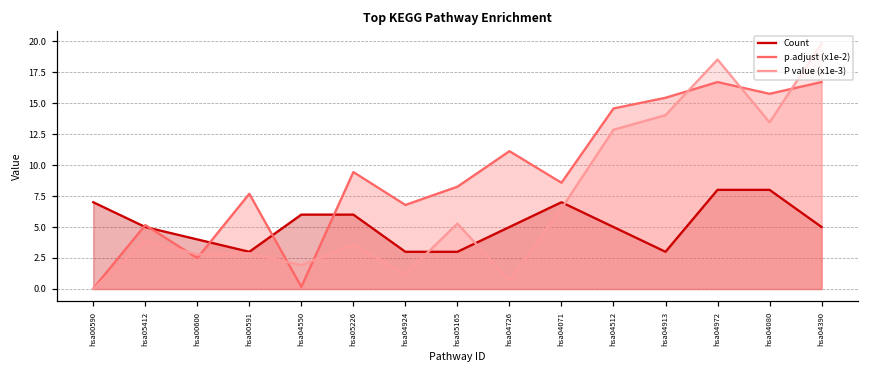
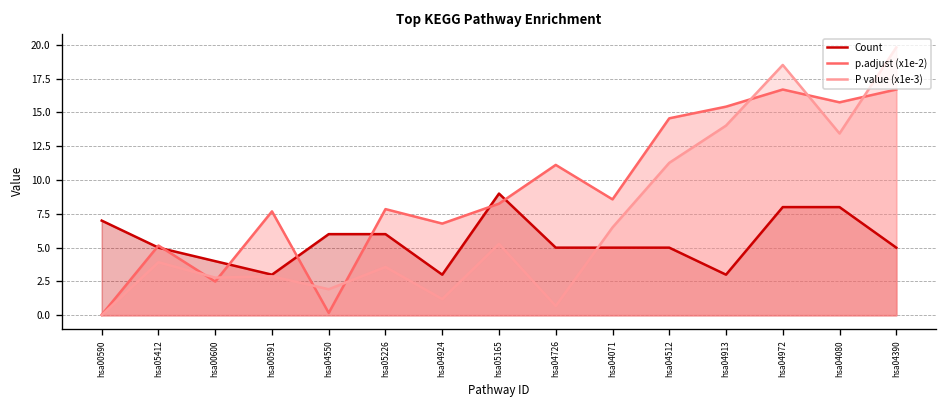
  {
    "Count": {
      "hsa00590": 7,
      "hsa00600": 4,
      "hsa04550": 6,
      "hsa05226": 6,
      "hsa04924": 3,
-     "hsa05165": 3,
+     "hsa05165": 9,
      "hsa04726": 5,
-     "hsa04071": 7,
+     "hsa04071": 5,
      "hsa04512": 5,
      "hsa04913": 3,
      "hsa04972": 8,
      "hsa04080": 8,
      "hsa04390": 5
    },
    "p.adjust (x1e-2)": {
      "hsa00600": 2.5,
      "hsa00591": 7.7,
      "hsa04550": 0.2,
-     "hsa05226": 9.4,
+     "hsa05226": 7.9,
      "hsa04924": 6.8,
      "hsa05165": 8.3,
      "hsa04726": 11.1,
      "hsa04071": 8.6,
      "hsa04512": 14.6,
      "hsa04913": 15.4,
      "hsa04972": 16.7,
      "hsa04080": 15.8
    },
    "P value (x1e-3)": {
      "hsa05412": 3.9,
      "hsa00600": 2.8,
      "hsa04550": 1.9,
      "hsa05226": 3.6,
      "hsa04924": 1.2,
      "hsa05165": 5.3,
      "hsa04726": 0.7,
      "hsa04071": 6.5,
-     "hsa04512": 12.8,
+     "hsa04512": 11.3,
      "hsa04913": 14.0,
      "hsa04972": 18.5,
      "hsa04080": 13.4
    }
  }
